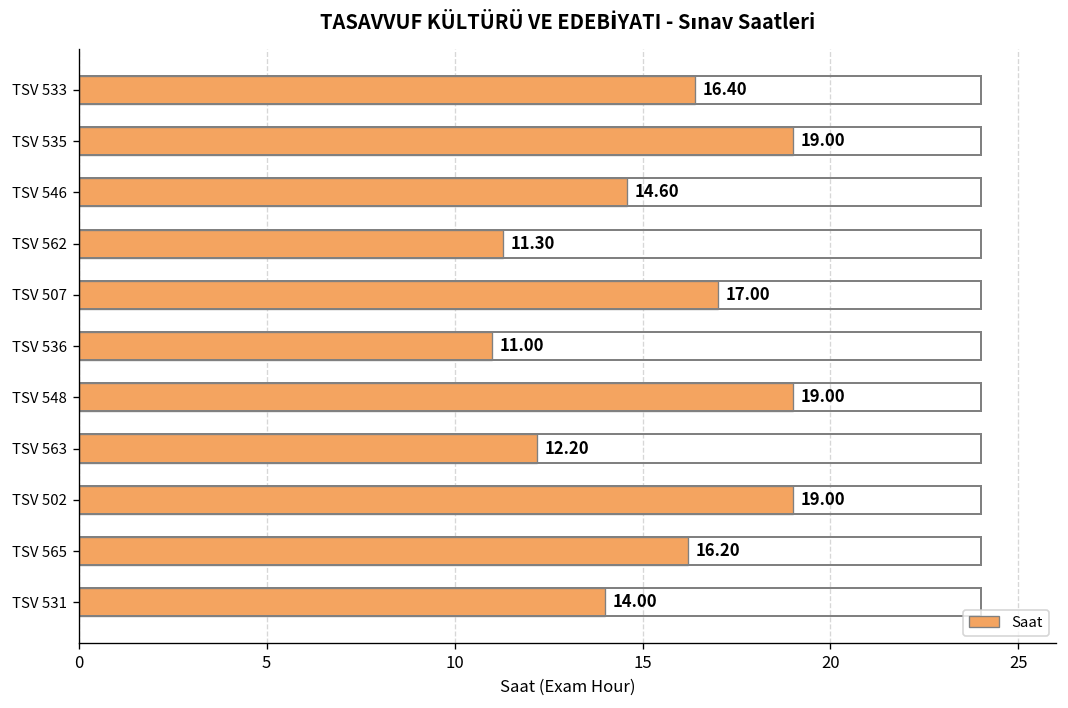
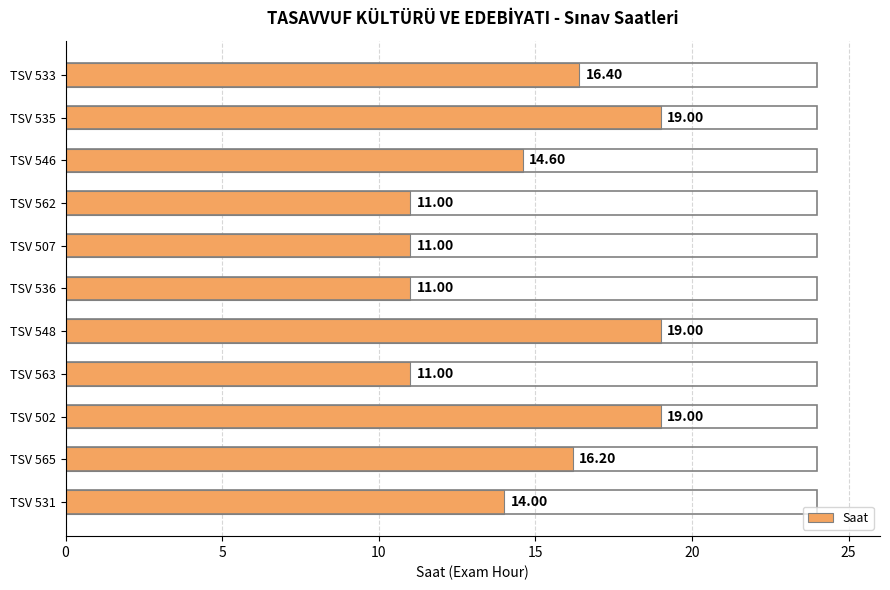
  {
    "TSV 533": 16.40,
    "TSV 535": 19.00,
    "TSV 546": 14.60,
-   "TSV 562": 11.30,
-   "TSV 507": 17.00,
+   "TSV 562": 11.00,
+   "TSV 507": 11.00,
    "TSV 536": 11.00,
    "TSV 548": 19.00,
-   "TSV 563": 12.20,
+   "TSV 563": 11.00,
    "TSV 502": 19.00,
    "TSV 565": 16.20,
    "TSV 531": 14.00
  }
